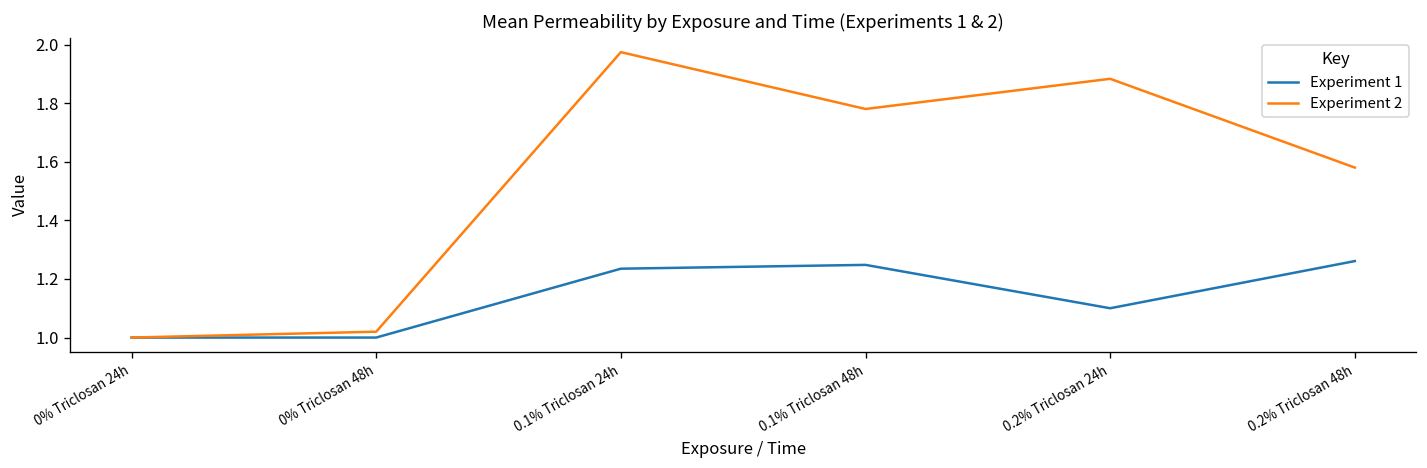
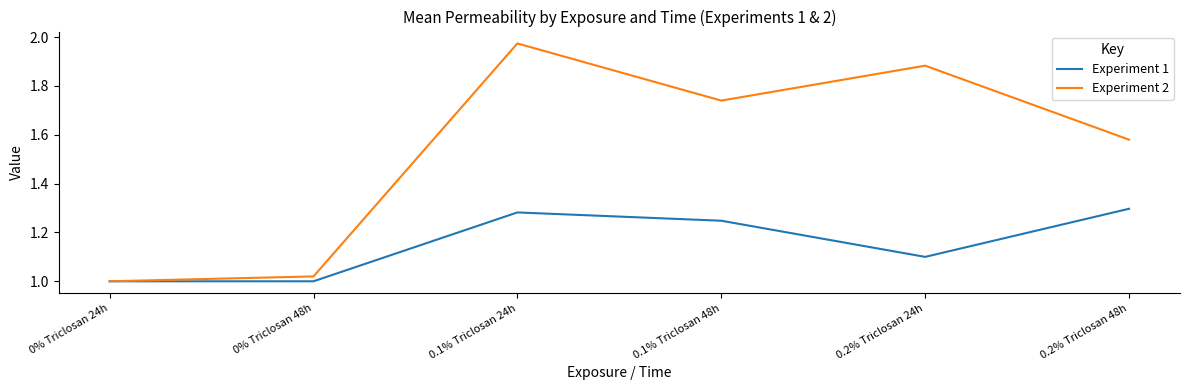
  {
    "Experiment 1": {
      "0% Triclosan 48h": 1.00,
-     "0.1% Triclosan 24h": 1.24,
+     "0.1% Triclosan 24h": 1.28,
      "0.1% Triclosan 48h": 1.25,
      "0.2% Triclosan 24h": 1.10,
-     "0.2% Triclosan 48h": 1.26
+     "0.2% Triclosan 48h": 1.30
    },
    "Experiment 2": {
      "0% Triclosan 48h": 1.02,
      "0.1% Triclosan 24h": 1.97,
-     "0.1% Triclosan 48h": 1.78,
+     "0.1% Triclosan 48h": 1.74,
      "0.2% Triclosan 24h": 1.88,
      "0.2% Triclosan 48h": 1.58
    }
  }
